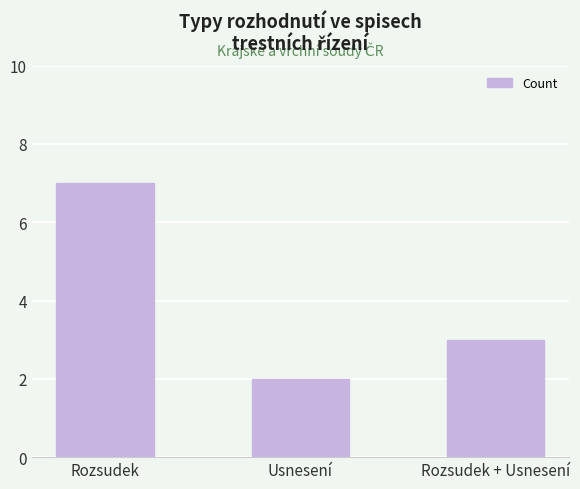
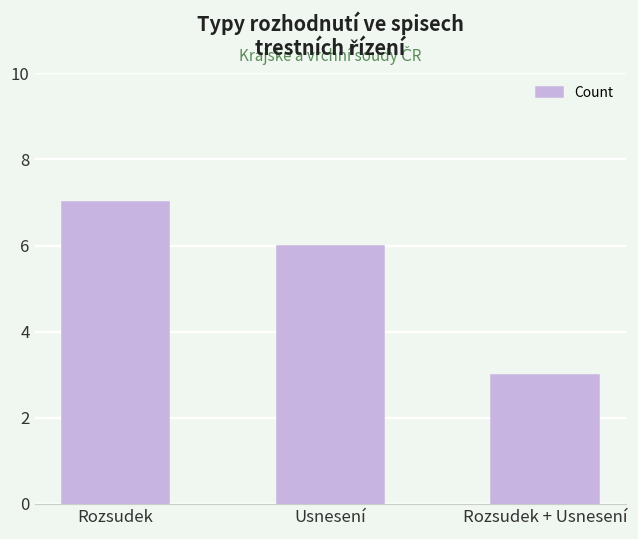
  {
    "Rozsudek": 7,
-   "Usnesení": 2,
+   "Usnesení": 6,
    "Rozsudek + Usnesení": 3
  }
